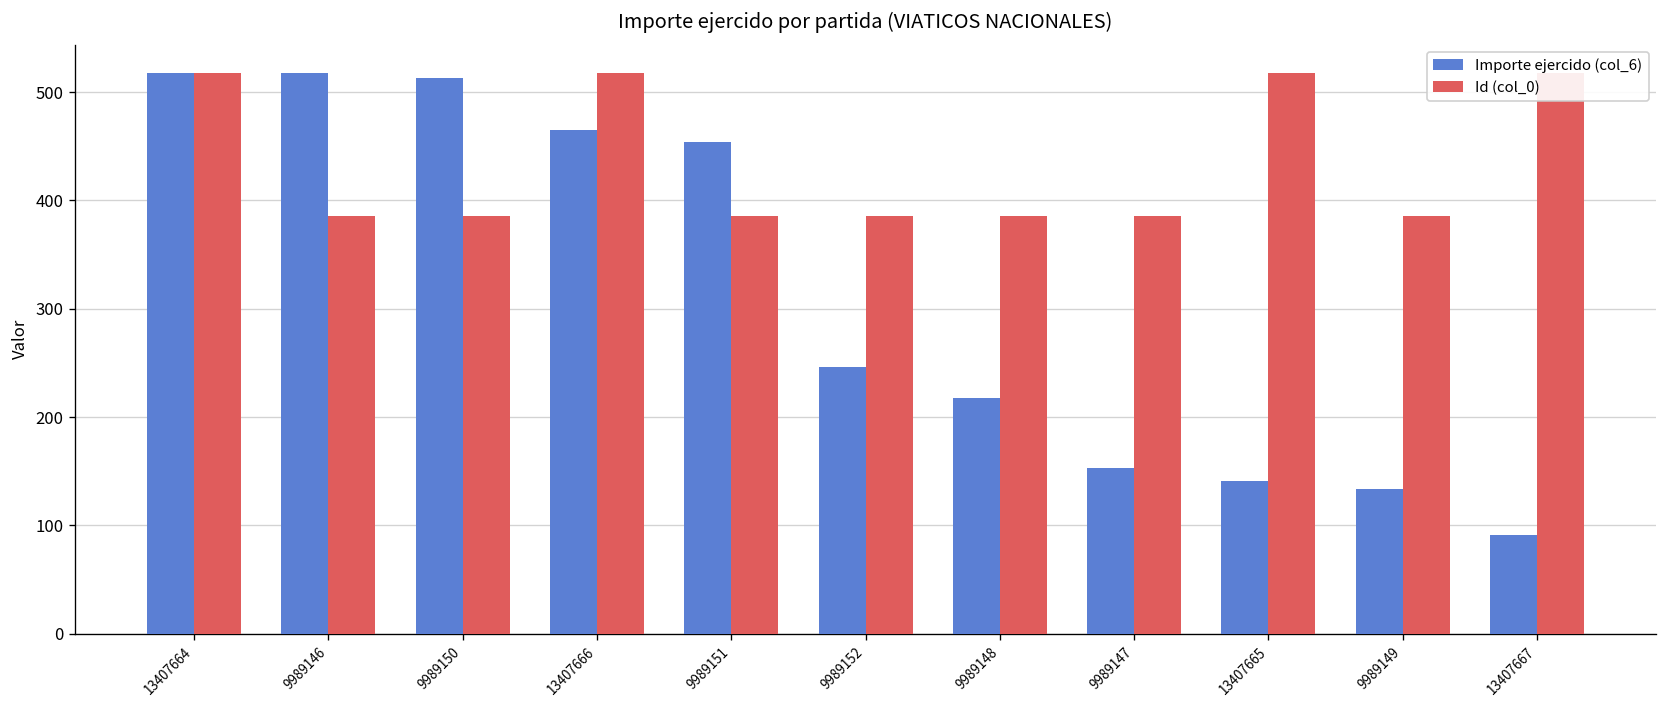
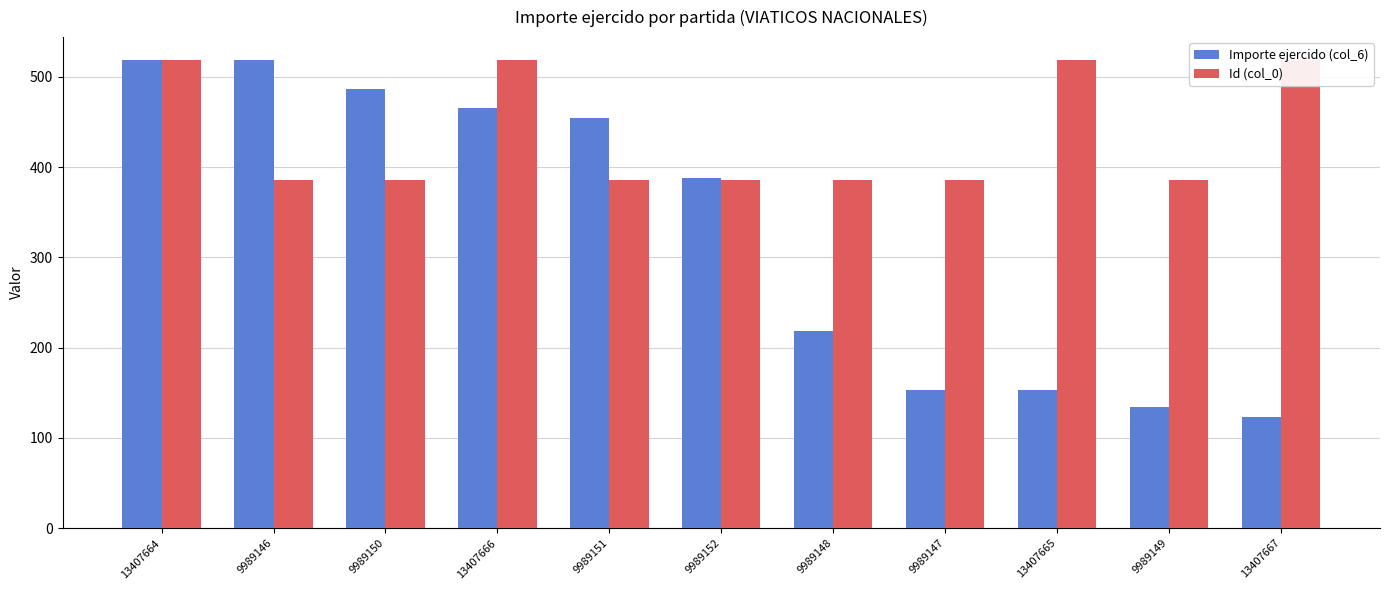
  {
    "Importe ejercido (col_6)": {
      "13407664": 520,
      "9989146": 520,
-     "9989150": 510,
+     "9989150": 490,
      "13407666": 470,
      "9989151": 450,
-     "9989152": 250,
+     "9989152": 390,
      "9989148": 220,
      "9989147": 150,
-     "13407665": 140,
+     "13407665": 150,
      "9989149": 130,
-     "13407667": 90
+     "13407667": 120
    },
    "Id (col_0)": {
      "13407664": 520,
      "9989146": 390,
      "9989150": 390,
      "13407666": 520,
      "9989151": 390,
      "9989152": 390,
      "9989148": 390,
      "9989147": 390,
      "13407665": 520,
      "9989149": 390
    }
  }
